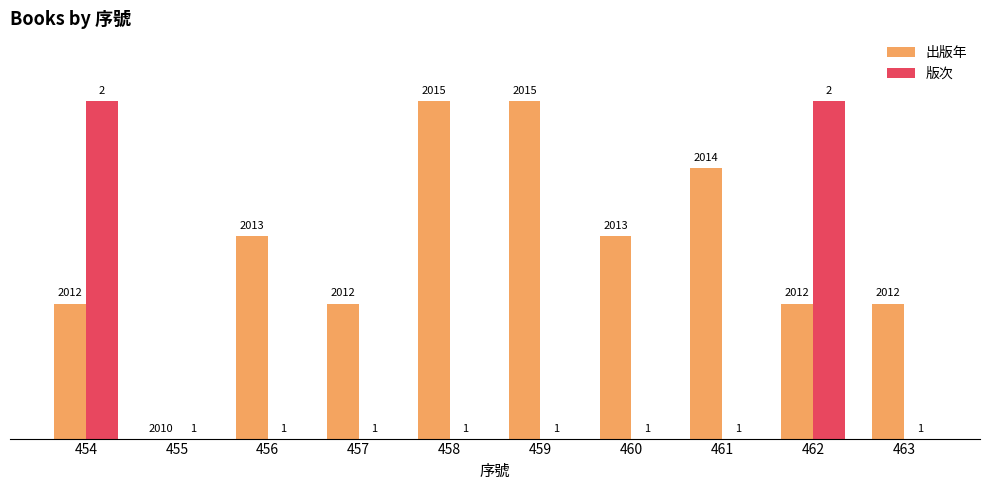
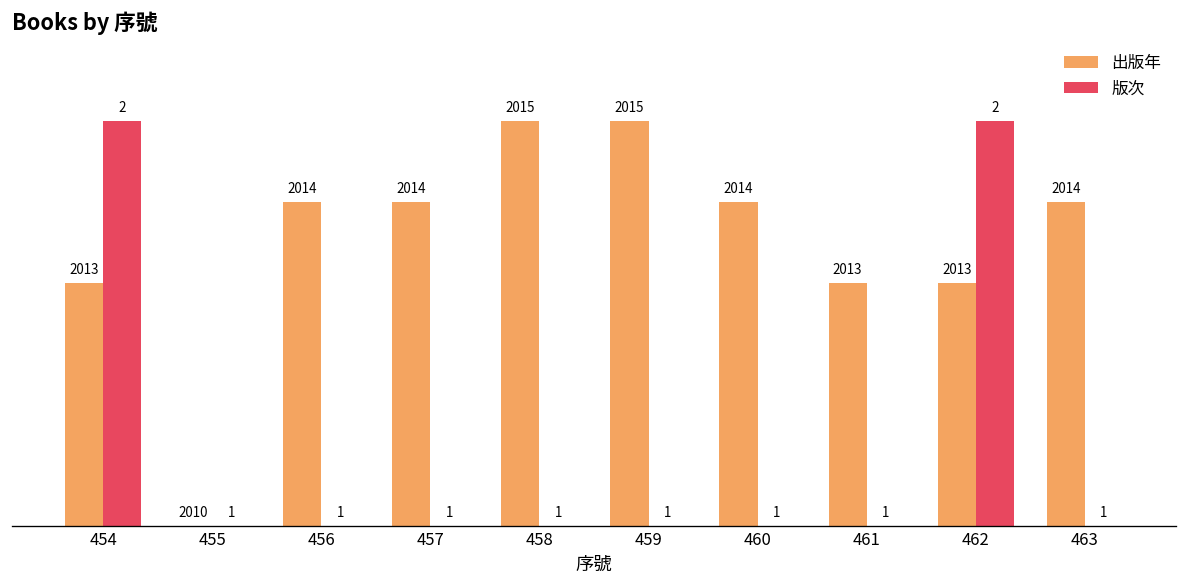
  {
    "出版年": {
-     "454": 2012,
-     "456": 2013,
-     "457": 2012,
-     "460": 2013,
-     "461": 2014,
-     "462": 2012,
-     "463": 2012
+     "454": 2013,
+     "456": 2014,
+     "457": 2014,
+     "460": 2014,
+     "461": 2013,
+     "462": 2013,
+     "463": 2014
    }
  }
